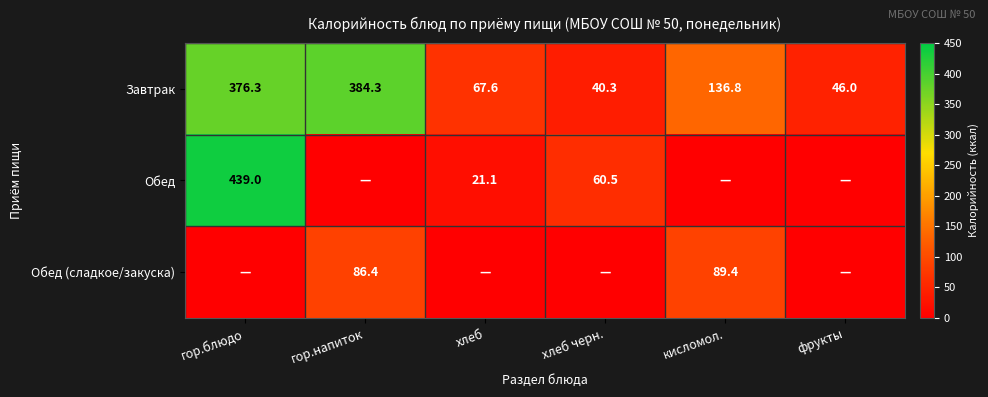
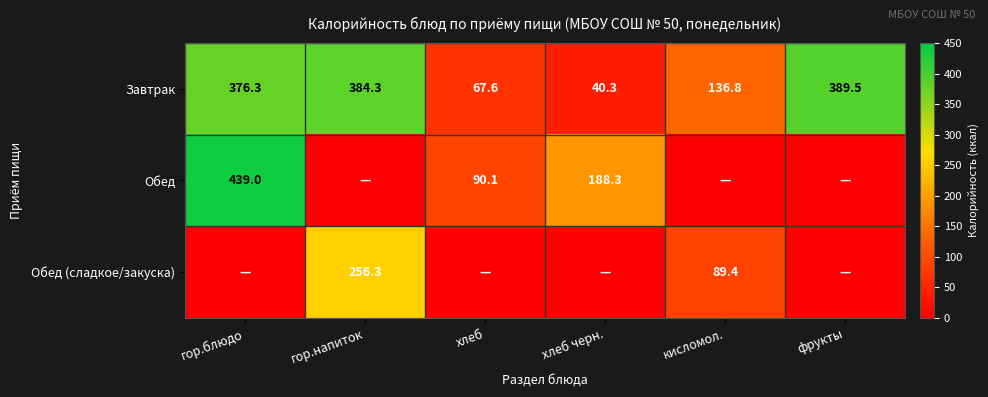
  {
    "Завтрак": {
      "гор.блюдо": 376.3,
      "гор.напиток": 384.3,
      "хлеб": 67.6,
      "хлеб черн.": 40.3,
      "кисломол.": 136.8,
-     "фрукты": 46.0
+     "фрукты": 389.5
    },
    "Обед": {
      "гор.блюдо": 439.0,
-     "хлеб": 21.1,
-     "хлеб черн.": 60.5
+     "хлеб": 90.1,
+     "хлеб черн.": 188.3
    },
    "Обед (сладкое/закуска)": {
-     "гор.напиток": 86.4,
+     "гор.напиток": 256.3,
      "кисломол.": 89.4
    }
  }
